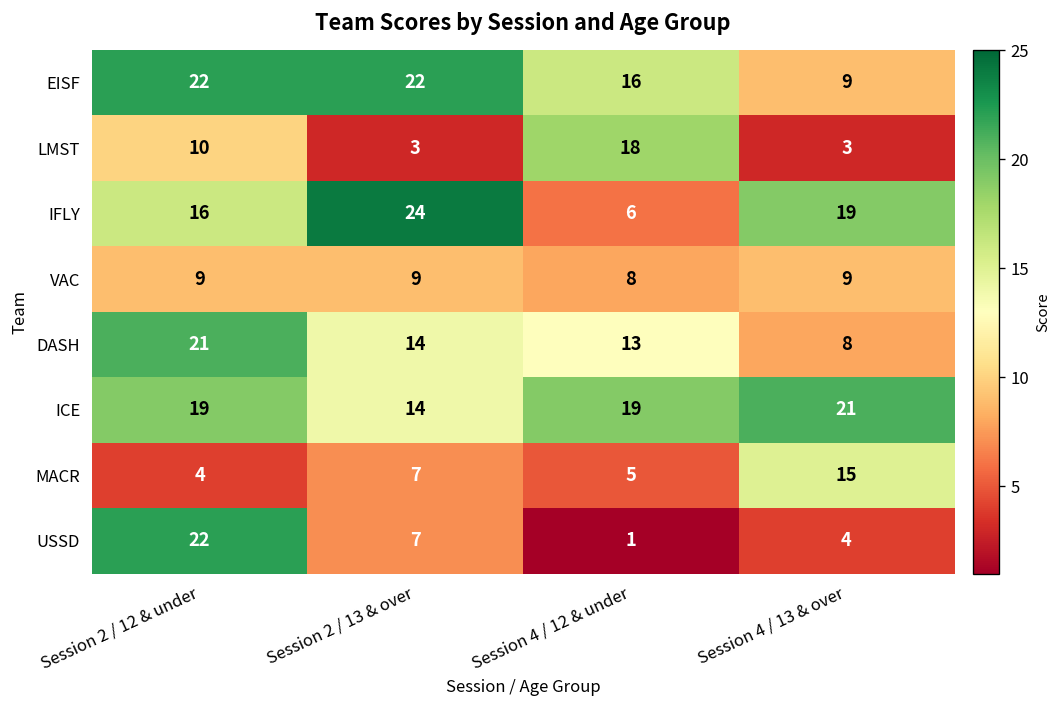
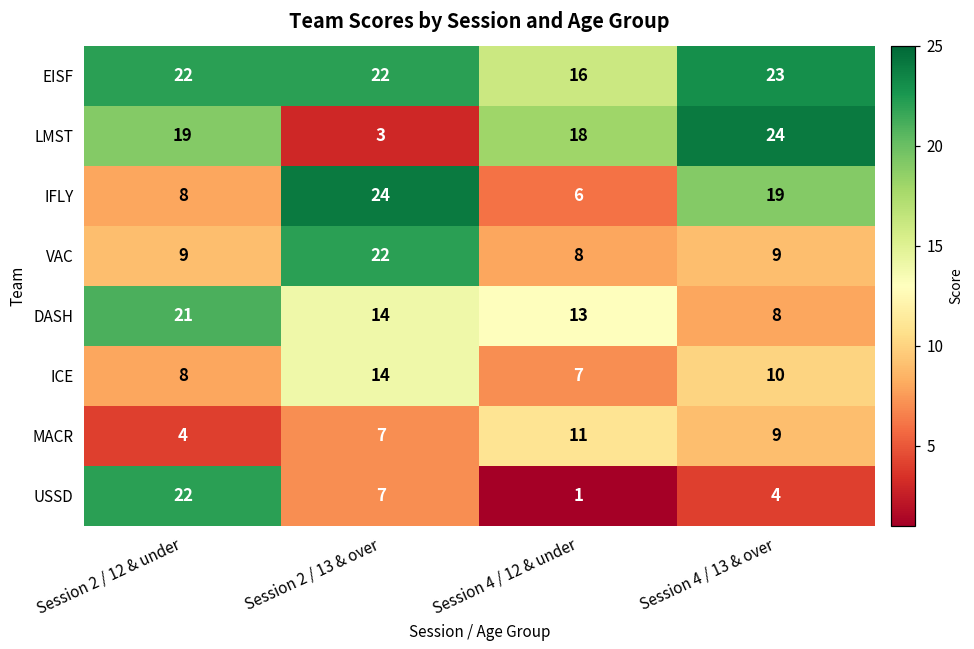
  {
    "EISF": {
      "Session 2 / 12 & under": 22,
      "Session 2 / 13 & over": 22,
      "Session 4 / 12 & under": 16,
-     "Session 4 / 13 & over": 9
+     "Session 4 / 13 & over": 23
    },
    "LMST": {
-     "Session 2 / 12 & under": 10,
+     "Session 2 / 12 & under": 19,
      "Session 2 / 13 & over": 3,
      "Session 4 / 12 & under": 18,
-     "Session 4 / 13 & over": 3
+     "Session 4 / 13 & over": 24
    },
    "IFLY": {
-     "Session 2 / 12 & under": 16,
+     "Session 2 / 12 & under": 8,
      "Session 2 / 13 & over": 24,
      "Session 4 / 12 & under": 6,
      "Session 4 / 13 & over": 19
    },
    "VAC": {
      "Session 2 / 12 & under": 9,
-     "Session 2 / 13 & over": 9,
+     "Session 2 / 13 & over": 22,
      "Session 4 / 12 & under": 8,
      "Session 4 / 13 & over": 9
    },
    "DASH": {
      "Session 2 / 12 & under": 21,
      "Session 2 / 13 & over": 14,
      "Session 4 / 12 & under": 13,
      "Session 4 / 13 & over": 8
    },
    "ICE": {
-     "Session 2 / 12 & under": 19,
+     "Session 2 / 12 & under": 8,
      "Session 2 / 13 & over": 14,
-     "Session 4 / 12 & under": 19,
-     "Session 4 / 13 & over": 21
+     "Session 4 / 12 & under": 7,
+     "Session 4 / 13 & over": 10
    },
    "MACR": {
      "Session 2 / 12 & under": 4,
      "Session 2 / 13 & over": 7,
-     "Session 4 / 12 & under": 5,
-     "Session 4 / 13 & over": 15
+     "Session 4 / 12 & under": 11,
+     "Session 4 / 13 & over": 9
    },
    "USSD": {
      "Session 2 / 12 & under": 22,
      "Session 2 / 13 & over": 7,
      "Session 4 / 12 & under": 1,
      "Session 4 / 13 & over": 4
    }
  }
